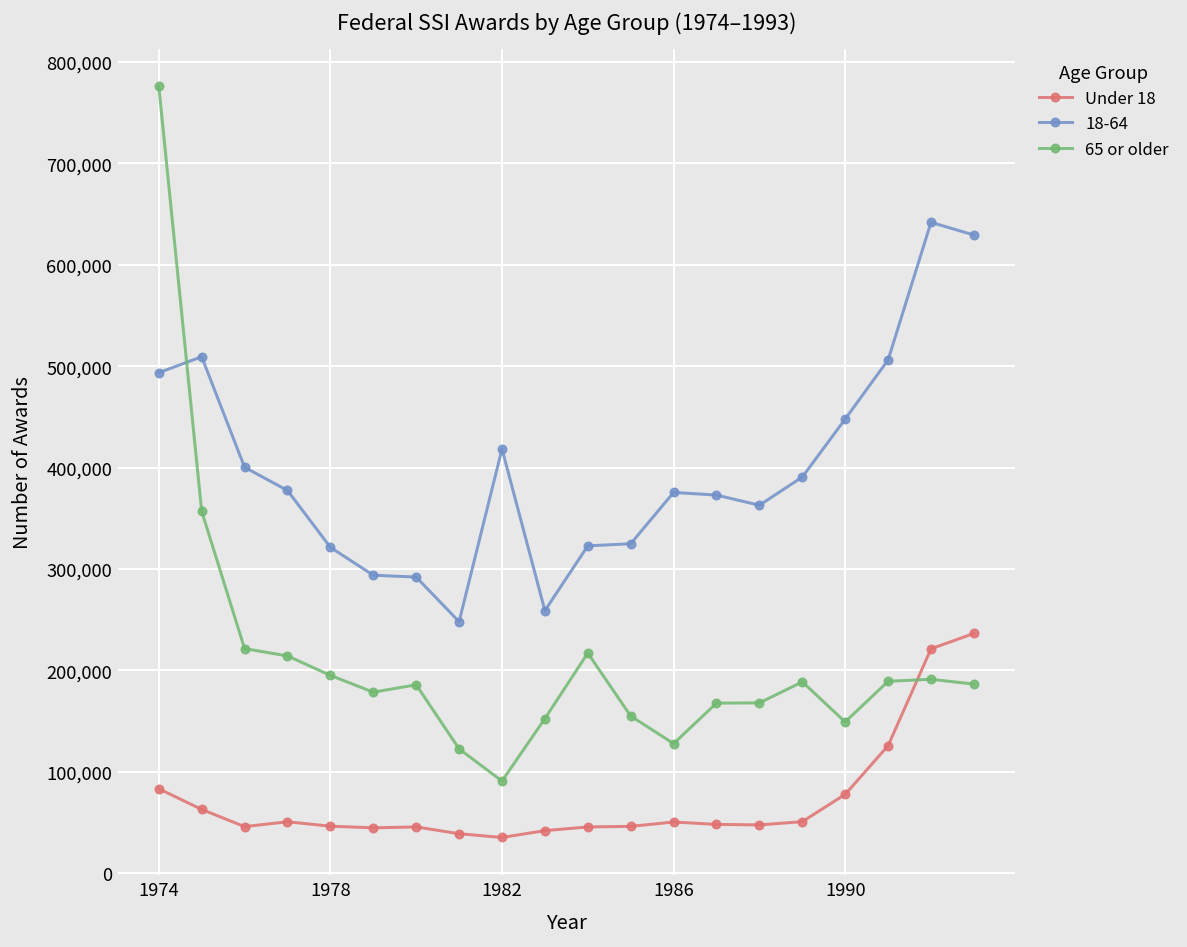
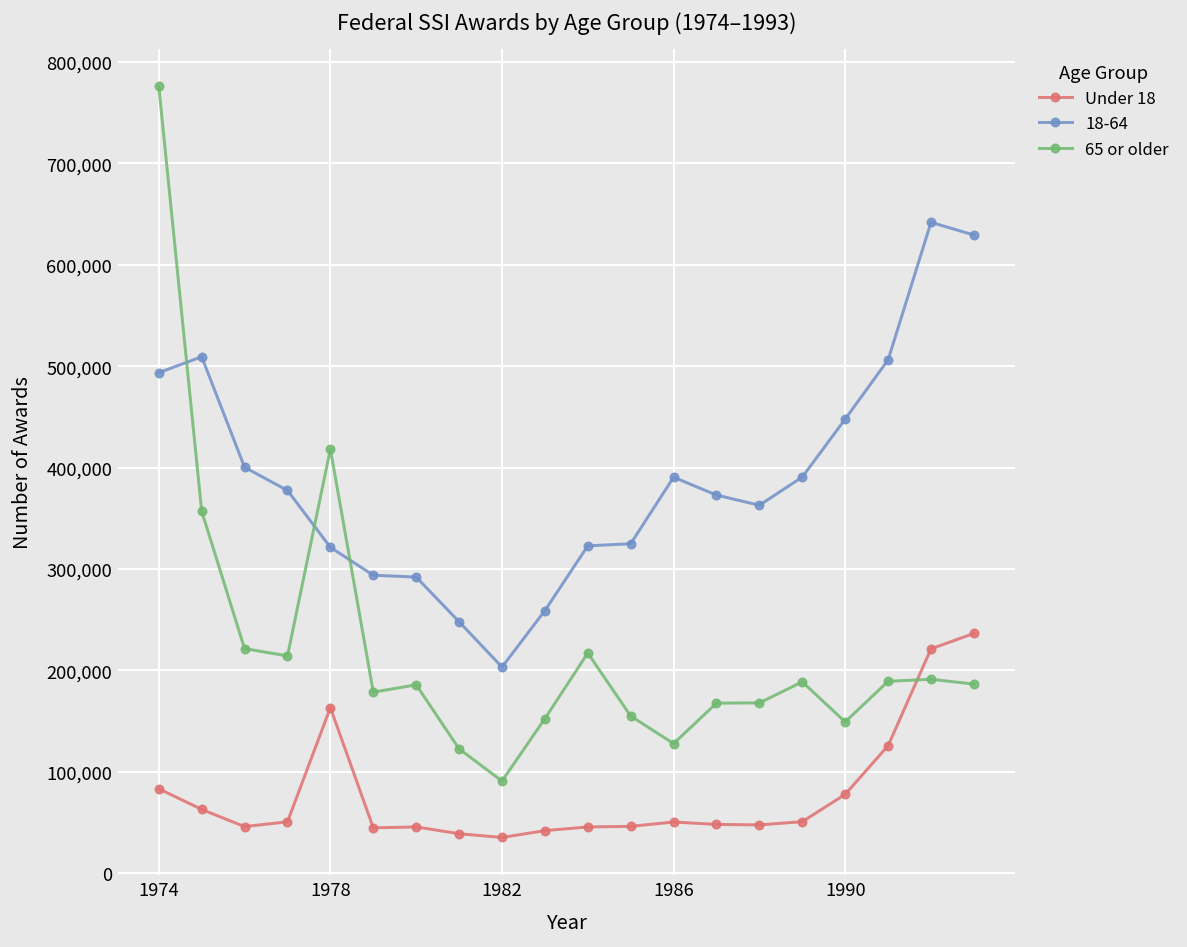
  {
    "Under 18": {
      "1974": "80,000",
-     "1978": "50,000",
+     "1978": "160,000",
      "1982": "40,000",
      "1986": "50,000",
      "1990": "80,000"
    },
    "18-64": {
      "1974": "490,000",
      "1978": "320,000",
-     "1982": "420,000",
-     "1986": "380,000",
+     "1982": "200,000",
+     "1986": "390,000",
      "1990": "450,000"
    },
    "65 or older": {
      "1974": "780,000",
-     "1978": "200,000",
+     "1978": "420,000",
      "1982": "90,000",
      "1986": "130,000",
      "1990": "150,000"
    }
  }
